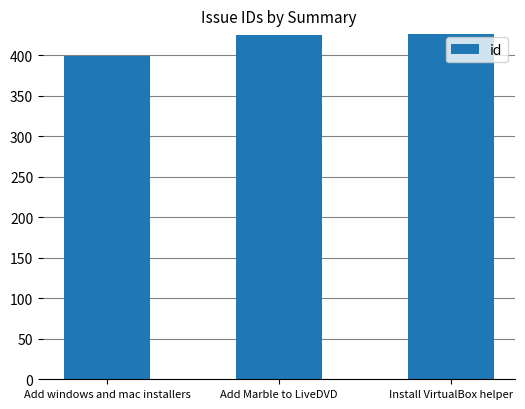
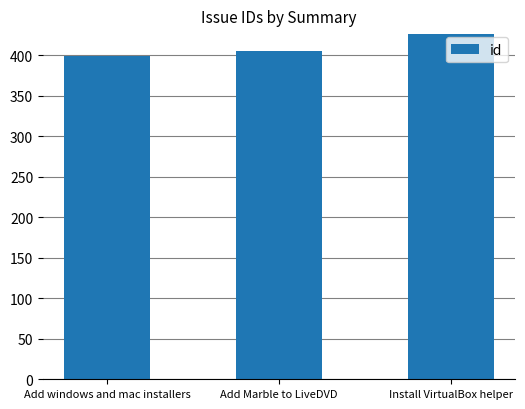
  {
    "Add windows and mac installers": 400,
-   "Add Marble to LiveDVD": 430,
+   "Add Marble to LiveDVD": 410,
    "Install VirtualBox helper": 430
  }
